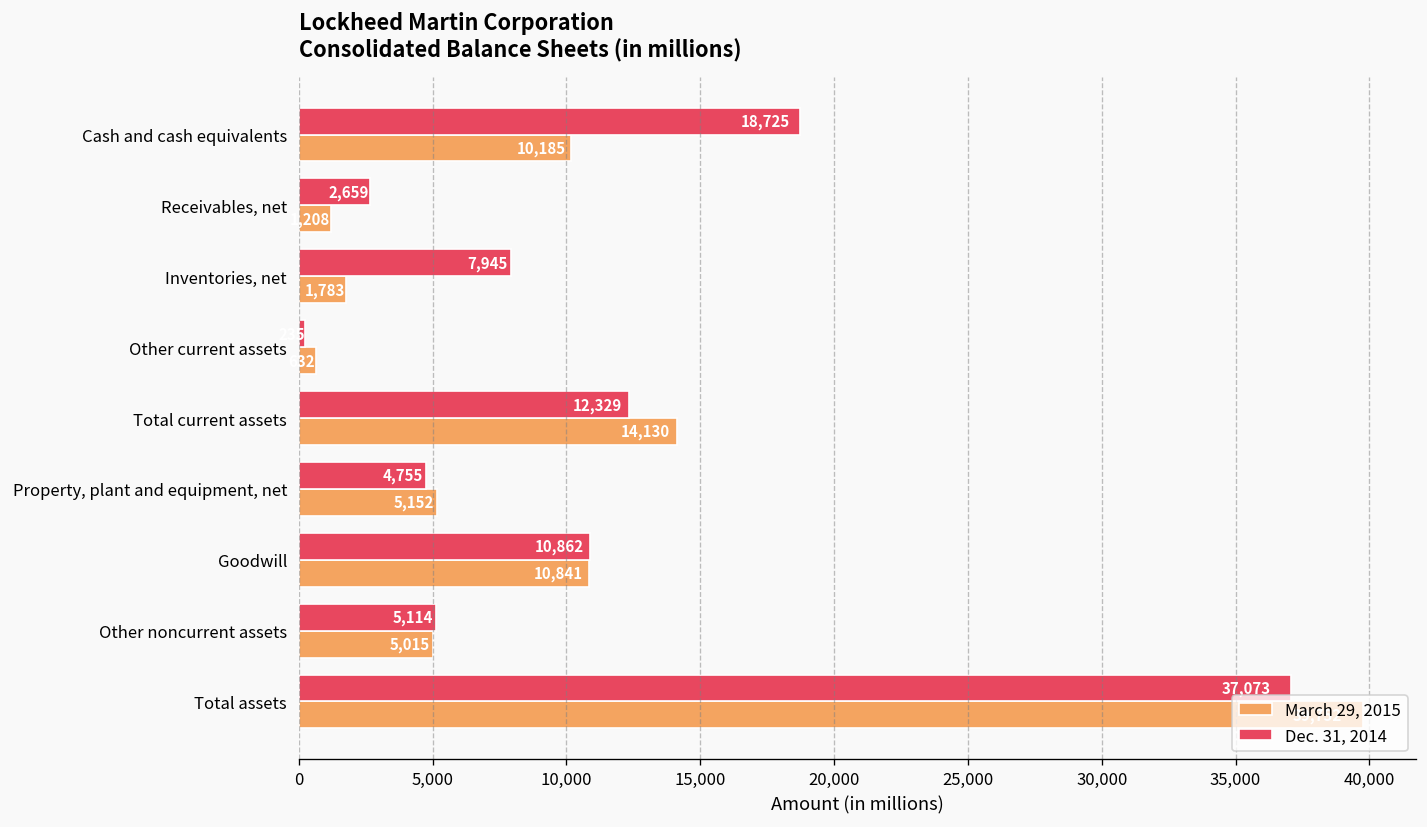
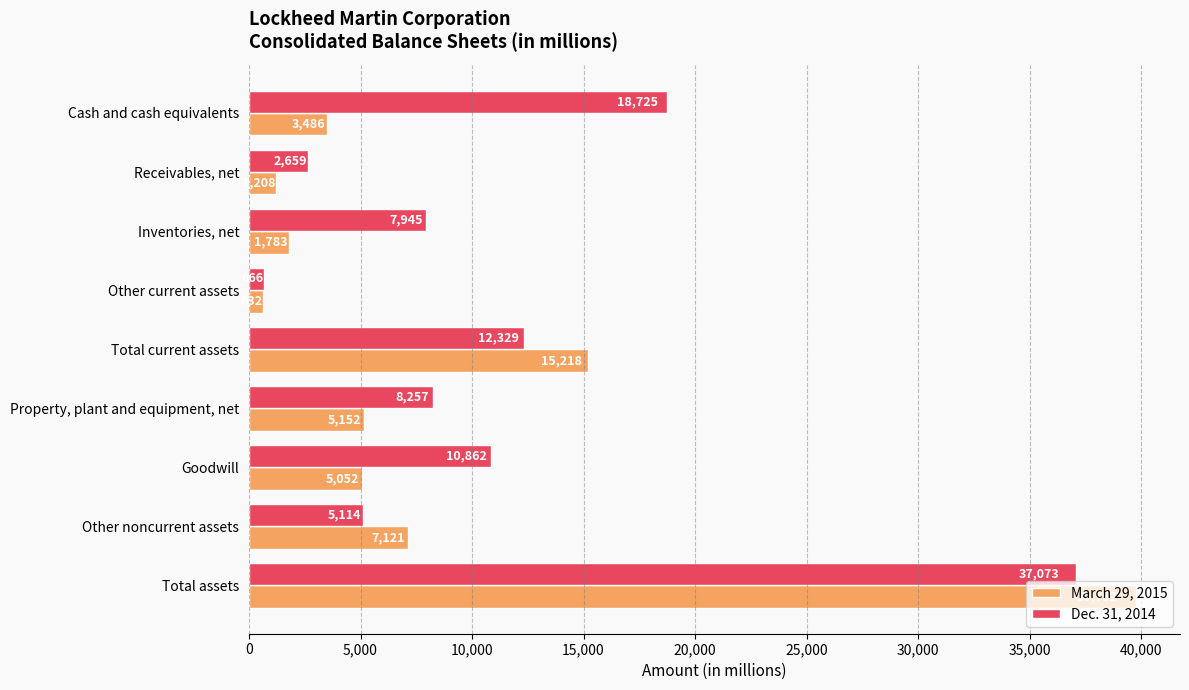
  {
    "March 29, 2015": {
-     "Cash and cash equivalents": "10,185",
+     "Cash and cash equivalents": "3,486",
      "Receivables, net": "1,208",
      "Inventories, net": "1,783",
      "Other current assets": "632",
-     "Total current assets": "14,130",
+     "Total current assets": "15,218",
      "Property, plant and equipment, net": "5,152",
-     "Goodwill": "10,841",
-     "Other noncurrent assets": "5,015"
+     "Goodwill": "5,052",
+     "Other noncurrent assets": "7,121"
    },
    "Dec. 31, 2014": {
      "Cash and cash equivalents": "18,725",
      "Receivables, net": "2,659",
      "Inventories, net": "7,945",
-     "Other current assets": "200",
+     "Other current assets": "700",
      "Total current assets": "12,329",
-     "Property, plant and equipment, net": "4,755",
+     "Property, plant and equipment, net": "8,257",
      "Goodwill": "10,862",
      "Other noncurrent assets": "5,114",
      "Total assets": "37,073"
    }
  }
